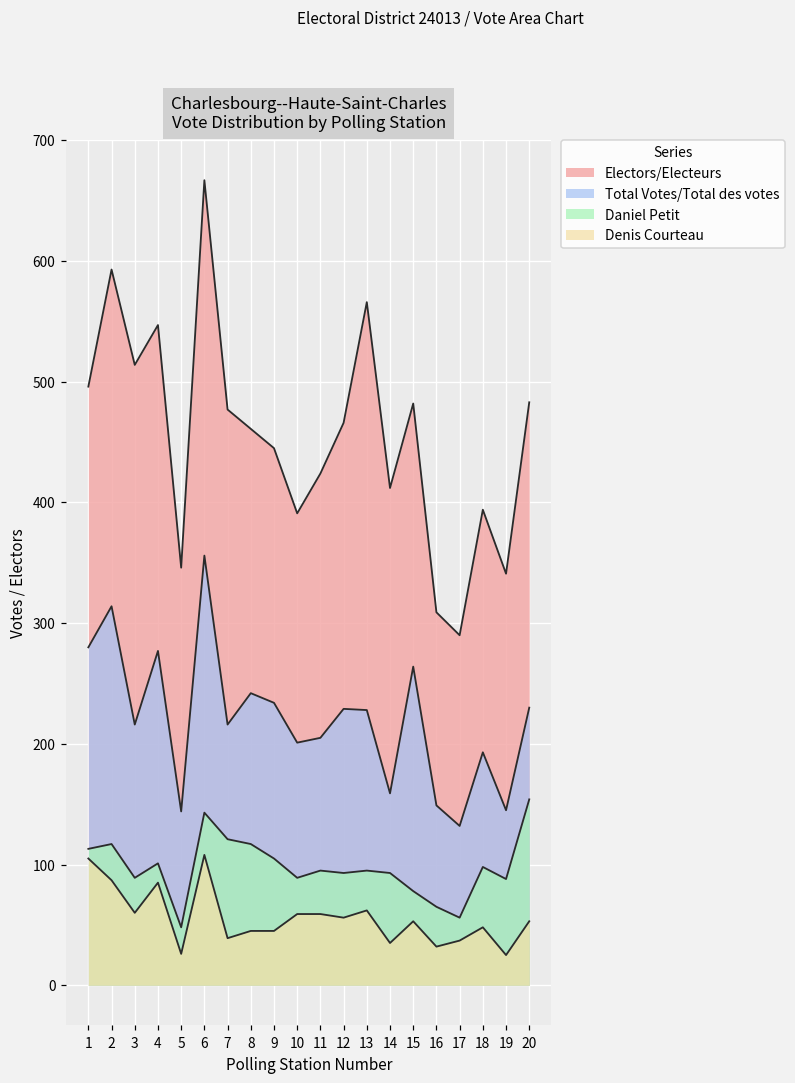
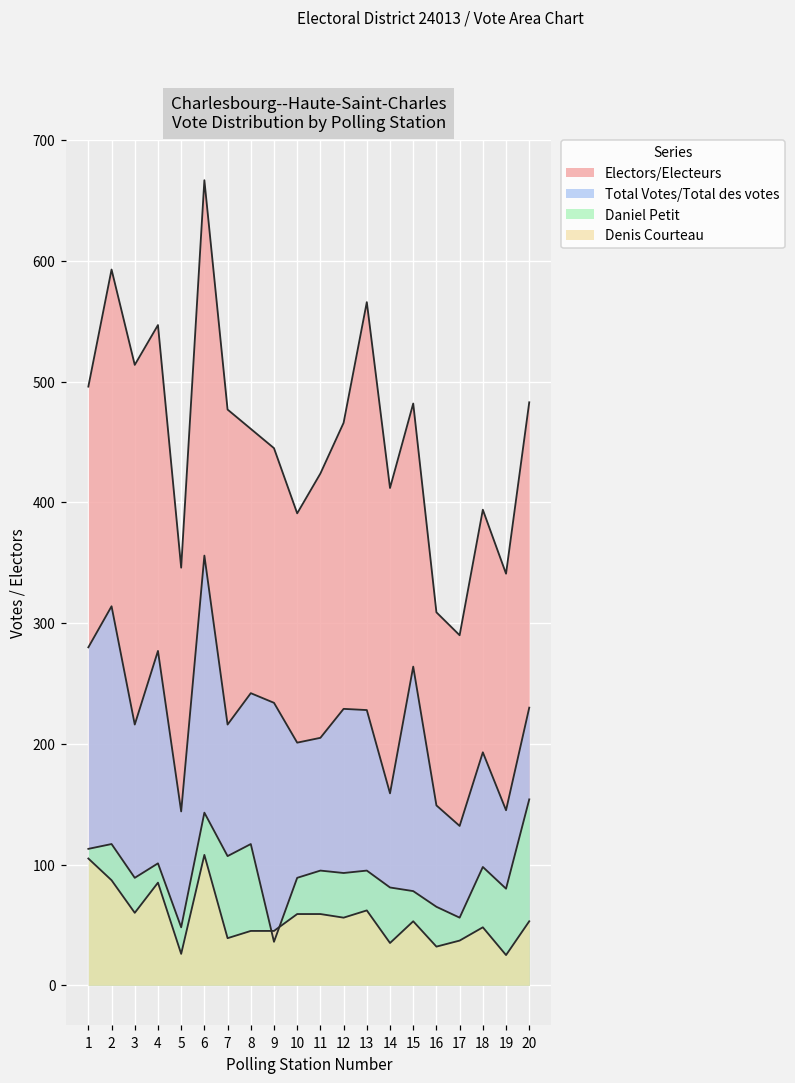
  {
    "Total Votes/Total des votes": {
      "1": 280,
      "2": 314,
      "3": 216,
      "4": 277,
      "5": 144,
      "6": 356,
      "7": 216,
      "8": 242,
      "9": 234,
      "10": 201,
      "11": 205,
      "12": 229,
      "13": 228,
      "14": 159,
      "15": 264,
      "16": 149,
      "17": 132,
      "18": 193,
      "19": 145,
      "20": 230
    },
    "Daniel Petit": {
      "1": 113,
      "2": 117,
      "3": 89,
      "4": 101,
      "5": 48,
      "6": 143,
-     "7": 121,
+     "7": 107,
      "8": 117,
-     "9": 105,
+     "9": 36,
      "10": 89,
      "11": 95,
      "12": 93,
      "13": 95,
-     "14": 93,
+     "14": 81,
      "15": 78,
      "16": 65,
      "17": 56,
      "18": 98,
-     "19": 88,
+     "19": 80,
      "20": 154
    }
  }
